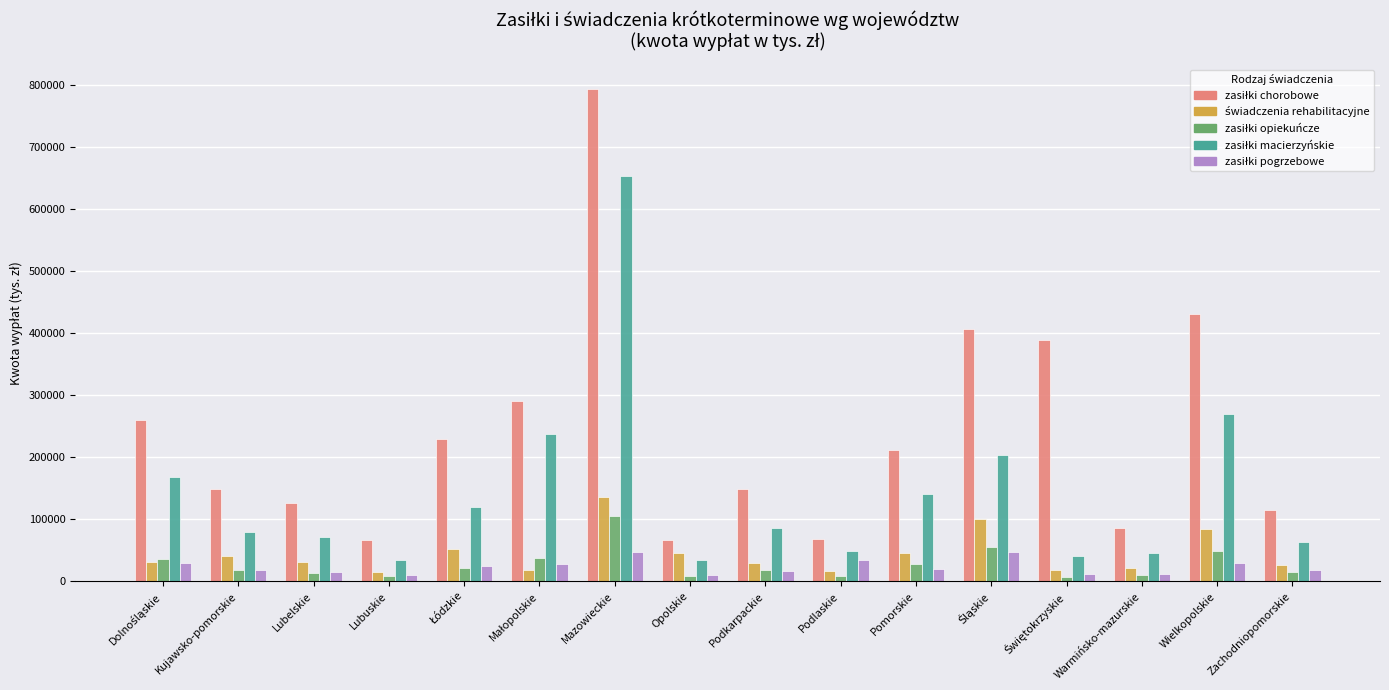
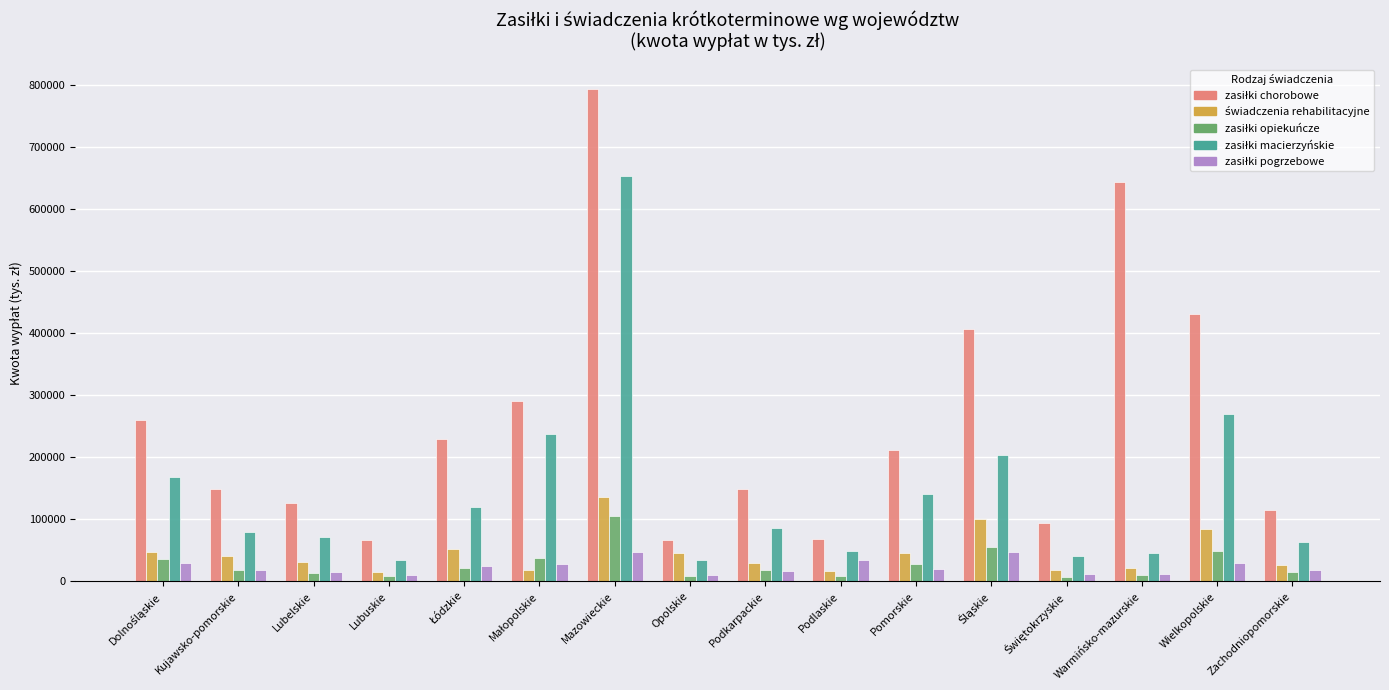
  {
    "zasiłki chorobowe": {
      "Dolnośląskie": 260000,
      "Kujawsko-pomorskie": 150000,
      "Lubelskie": 130000,
      "Lubuskie": 70000,
      "Łódzkie": 230000,
      "Małopolskie": 290000,
      "Mazowieckie": 790000,
      "Opolskie": 70000,
      "Podkarpackie": 150000,
      "Podlaskie": 70000,
      "Pomorskie": 210000,
      "Śląskie": 410000,
-     "Świętokrzyskie": 390000,
-     "Warmińsko-mazurskie": 90000,
+     "Świętokrzyskie": 90000,
+     "Warmińsko-mazurskie": 640000,
      "Wielkopolskie": 430000,
      "Zachodniopomorskie": 120000
    },
    "świadczenia rehabilitacyjne": {
-     "Dolnośląskie": 30000,
+     "Dolnośląskie": 50000,
      "Kujawsko-pomorskie": 40000,
      "Lubelskie": 30000,
      "Lubuskie": 20000,
      "Łódzkie": 50000,
      "Małopolskie": 20000,
      "Mazowieckie": 140000,
      "Opolskie": 50000,
      "Podkarpackie": 30000,
      "Podlaskie": 20000,
      "Pomorskie": 50000,
      "Śląskie": 100000,
      "Świętokrzyskie": 20000,
      "Warmińsko-mazurskie": 20000,
      "Wielkopolskie": 80000,
      "Zachodniopomorskie": 30000
    },
    "zasiłki pogrzebowe": {
      "Dolnośląskie": 30000,
      "Kujawsko-pomorskie": 20000,
      "Lubelskie": 20000,
      "Lubuskie": 10000,
      "Łódzkie": 30000,
      "Małopolskie": 30000,
      "Mazowieckie": 50000,
      "Opolskie": 10000,
      "Podkarpackie": 20000,
      "Podlaskie": 30000,
      "Pomorskie": 20000,
      "Śląskie": 50000,
      "Świętokrzyskie": 10000,
      "Warmińsko-mazurskie": 10000,
      "Wielkopolskie": 30000,
      "Zachodniopomorskie": 20000
    }
  }
